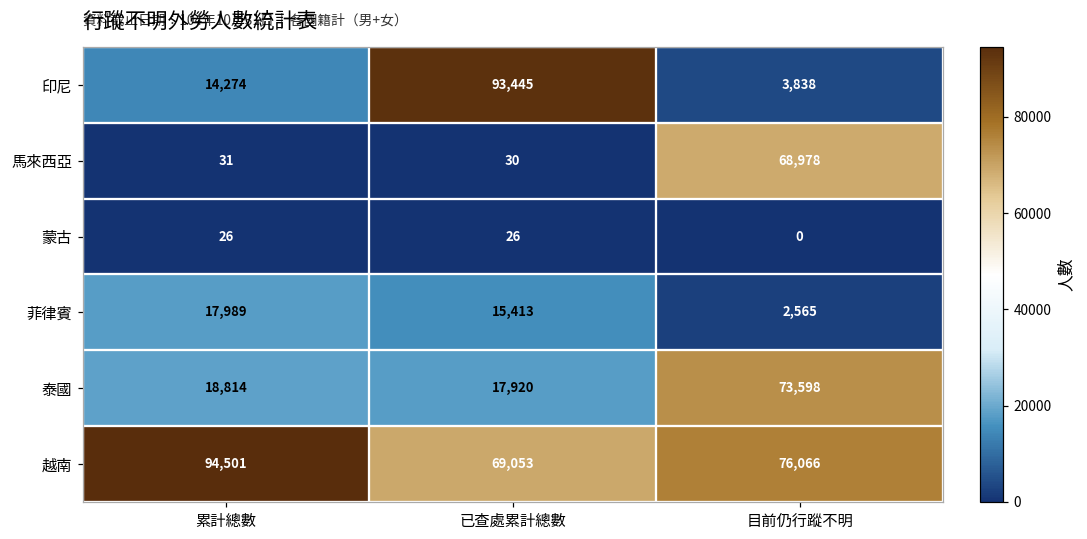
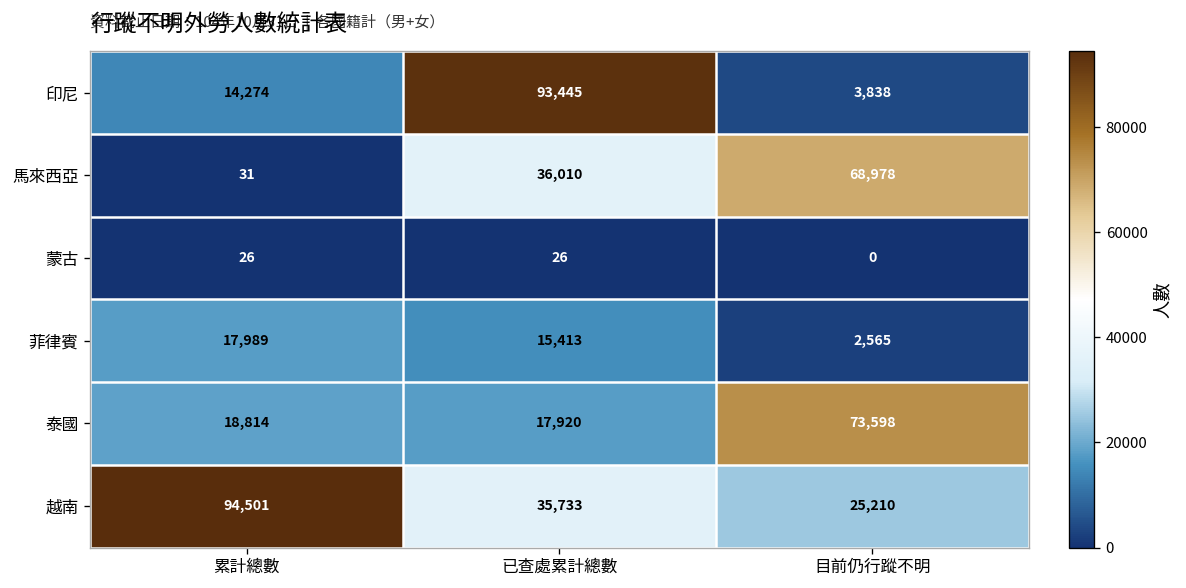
  {
    "印尼": {
      "累計總數": "14,274",
      "已查處累計總數": "93,445",
      "目前仍行蹤不明": "3,838"
    },
    "馬來西亞": {
      "累計總數": "31",
-     "已查處累計總數": "30",
+     "已查處累計總數": "36,010",
      "目前仍行蹤不明": "68,978"
    },
    "蒙古": {
      "累計總數": "26",
      "已查處累計總數": "26",
      "目前仍行蹤不明": "0"
    },
    "菲律賓": {
      "累計總數": "17,989",
      "已查處累計總數": "15,413",
      "目前仍行蹤不明": "2,565"
    },
    "泰國": {
      "累計總數": "18,814",
      "已查處累計總數": "17,920",
      "目前仍行蹤不明": "73,598"
    },
    "越南": {
      "累計總數": "94,501",
-     "已查處累計總數": "69,053",
-     "目前仍行蹤不明": "76,066"
+     "已查處累計總數": "35,733",
+     "目前仍行蹤不明": "25,210"
    }
  }
